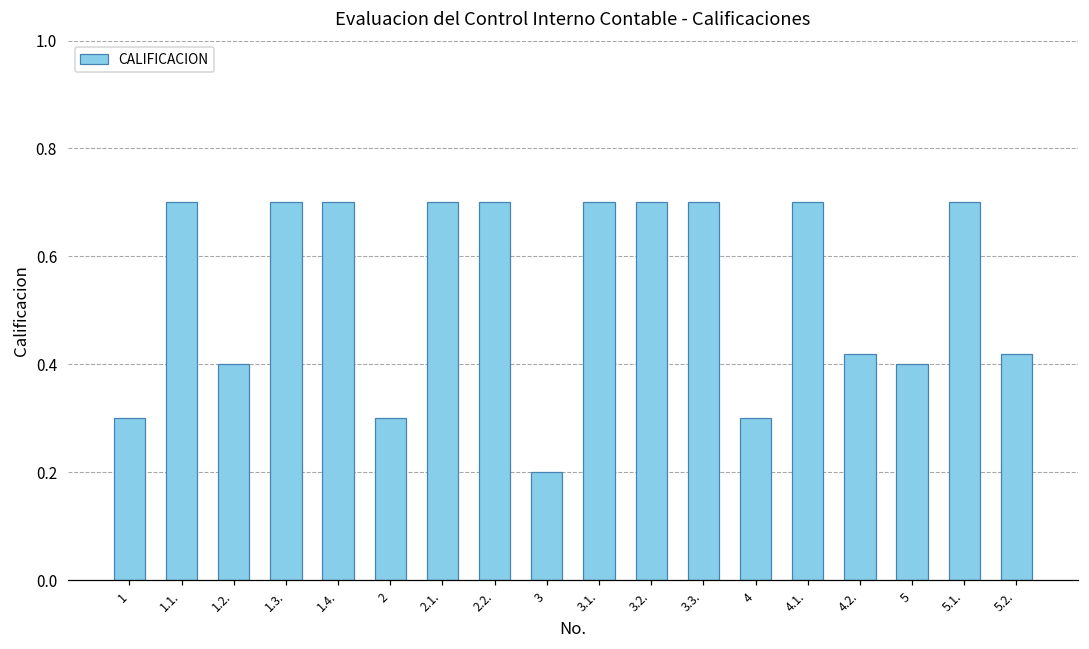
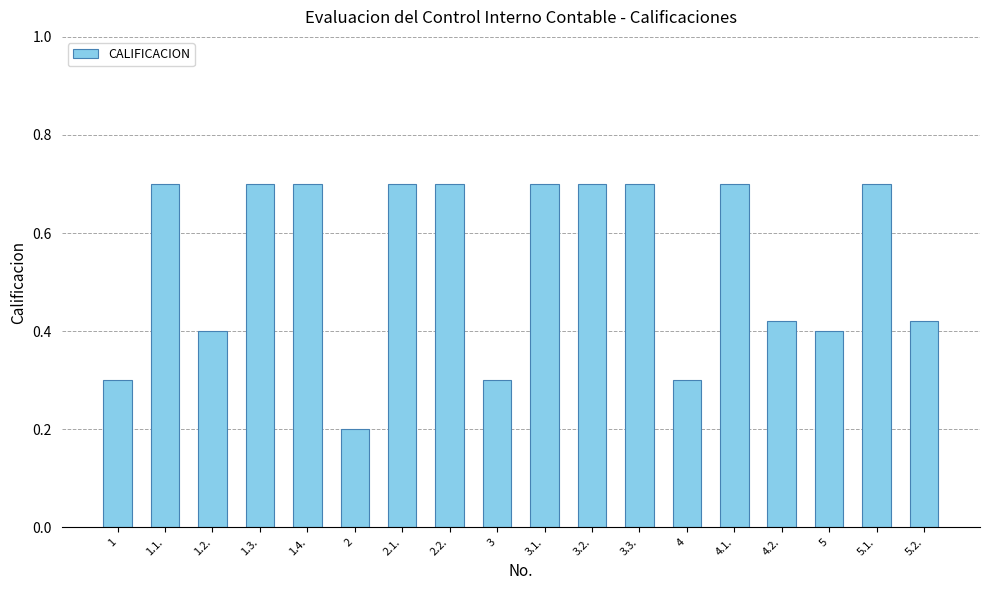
  {
    "1": 0.3,
    "1.1.": 0.7,
    "1.2.": 0.4,
    "1.3.": 0.7,
    "1.4.": 0.7,
-   "2": 0.3,
+   "2": 0.2,
    "2.1.": 0.7,
    "2.2.": 0.7,
-   "3": 0.2,
+   "3": 0.3,
    "3.1.": 0.7,
    "3.2.": 0.7,
    "3.3.": 0.7,
    "4": 0.3,
    "4.1.": 0.7,
    "4.2.": 0.42,
    "5": 0.4,
    "5.1.": 0.7,
    "5.2.": 0.42
  }
